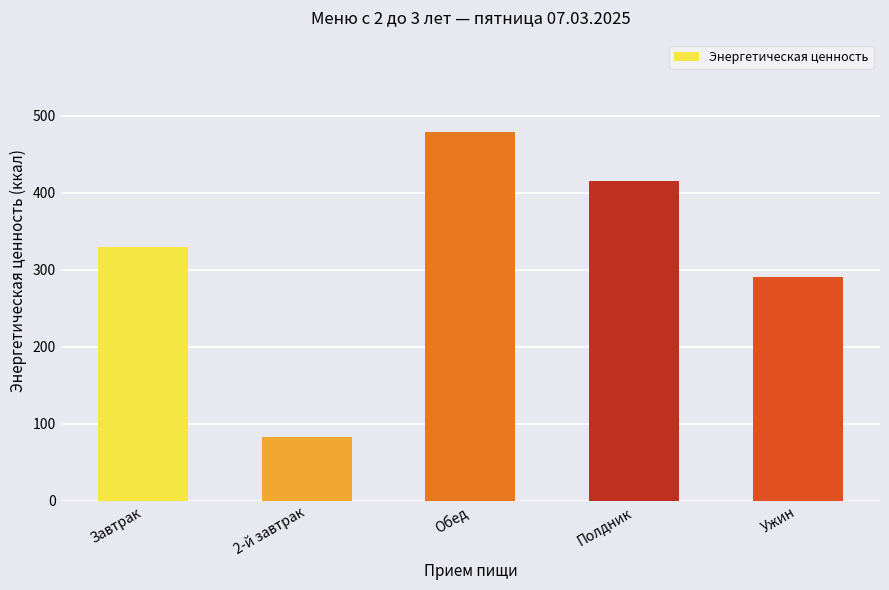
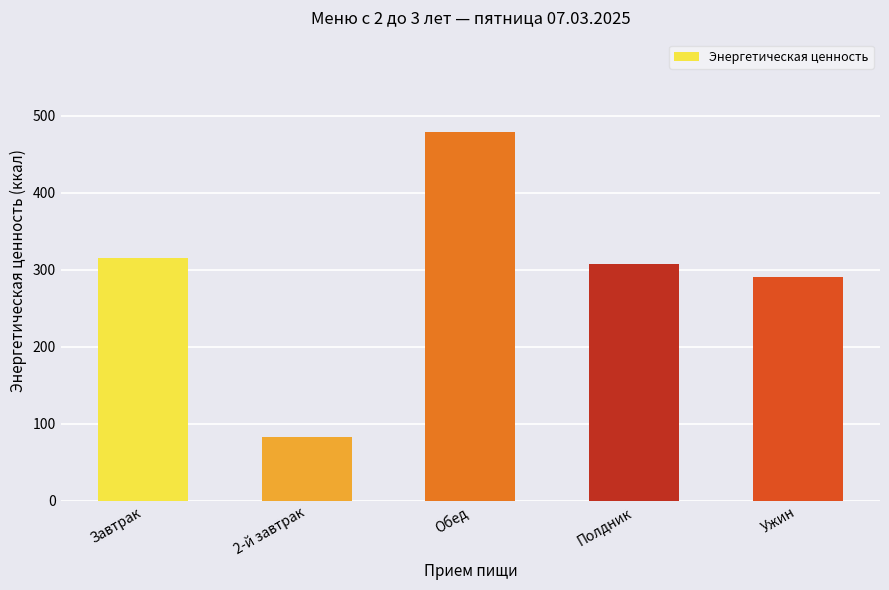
  {
-   "Завтрак": 330,
+   "Завтрак": 320,
    "2-й завтрак": 80,
    "Обед": 480,
-   "Полдник": 420,
+   "Полдник": 310,
    "Ужин": 290
  }
